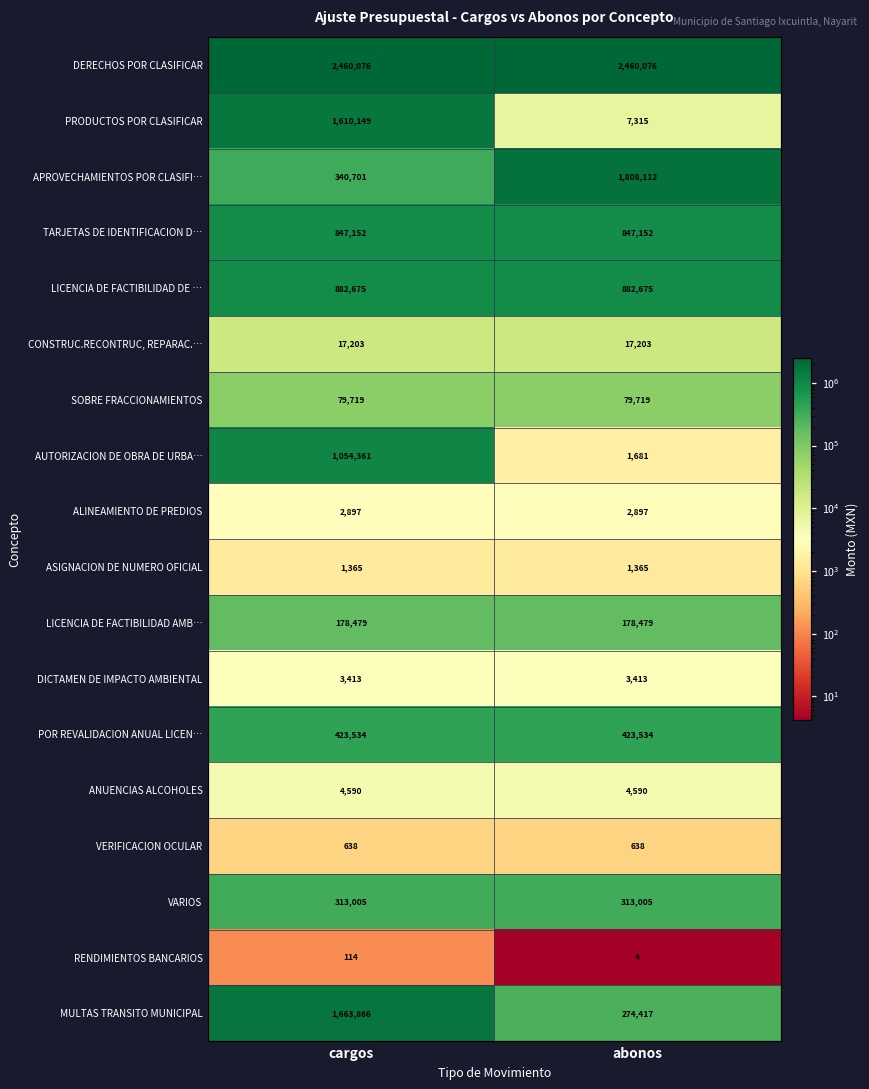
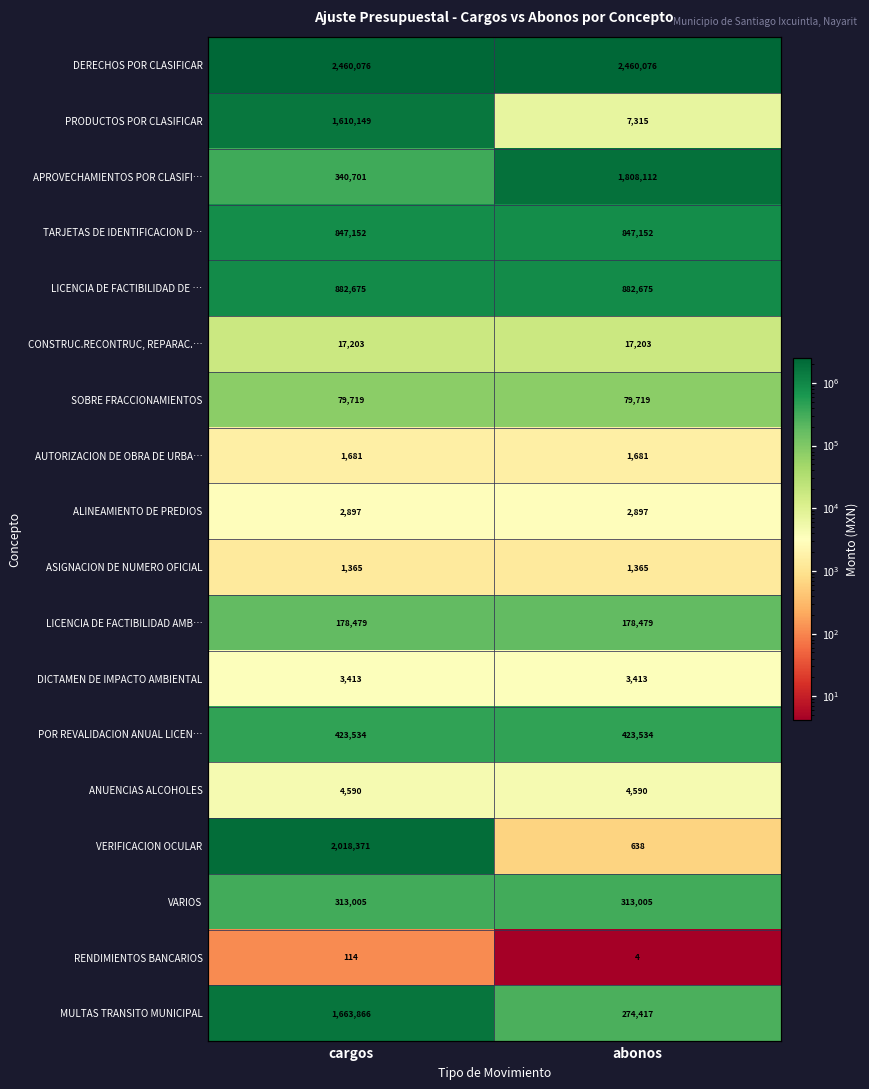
  {
    "DERECHOS POR CLASIFICAR": {
      "cargos": "2,460,076",
      "abonos": "2,460,076"
    },
    "PRODUCTOS POR CLASIFICAR": {
      "cargos": "1,610,149",
      "abonos": "7,315"
    },
    "APROVECHAMIENTOS POR CLASIFI…": {
      "cargos": "340,701",
      "abonos": "1,808,112"
    },
    "TARJETAS DE IDENTIFICACION D…": {
      "cargos": "847,152",
      "abonos": "847,152"
    },
    "LICENCIA DE FACTIBILIDAD DE …": {
      "cargos": "882,675",
      "abonos": "882,675"
    },
    "CONSTRUC.RECONTRUC, REPARAC.…": {
      "cargos": "17,203",
      "abonos": "17,203"
    },
    "SOBRE FRACCIONAMIENTOS": {
      "cargos": "79,719",
      "abonos": "79,719"
    },
    "AUTORIZACION DE OBRA DE URBA…": {
-     "cargos": "1,054,361",
+     "cargos": "1,681",
      "abonos": "1,681"
    },
    "ALINEAMIENTO DE PREDIOS": {
      "cargos": "2,897",
      "abonos": "2,897"
    },
    "ASIGNACION DE NUMERO OFICIAL": {
      "cargos": "1,365",
      "abonos": "1,365"
    },
    "LICENCIA DE FACTIBILIDAD AMB…": {
      "cargos": "178,479",
      "abonos": "178,479"
    },
    "DICTAMEN DE IMPACTO AMBIENTAL": {
      "cargos": "3,413",
      "abonos": "3,413"
    },
    "POR REVALIDACION ANUAL LICEN…": {
      "cargos": "423,534",
      "abonos": "423,534"
    },
    "ANUENCIAS ALCOHOLES": {
      "cargos": "4,590",
      "abonos": "4,590"
    },
    "VERIFICACION OCULAR": {
-     "cargos": "638",
+     "cargos": "2,018,371",
      "abonos": "638"
    },
    "VARIOS": {
      "cargos": "313,005",
      "abonos": "313,005"
    },
    "RENDIMIENTOS BANCARIOS": {
      "cargos": "114",
      "abonos": "4"
    },
    "MULTAS TRANSITO MUNICIPAL": {
      "cargos": "1,663,866",
      "abonos": "274,417"
    }
  }
